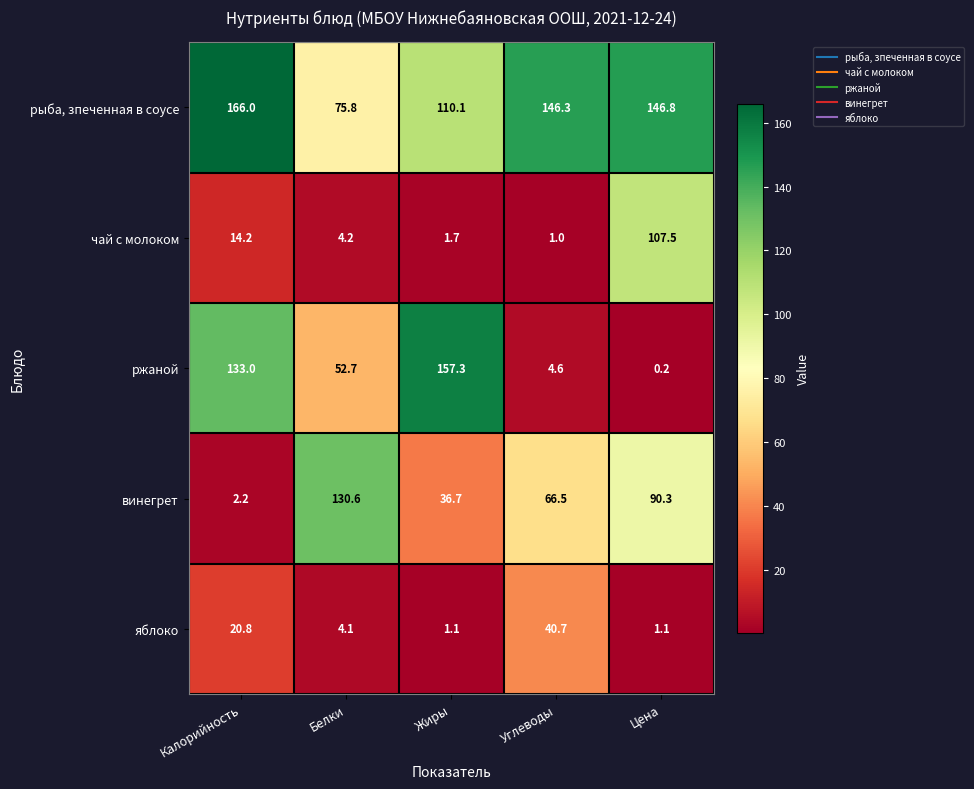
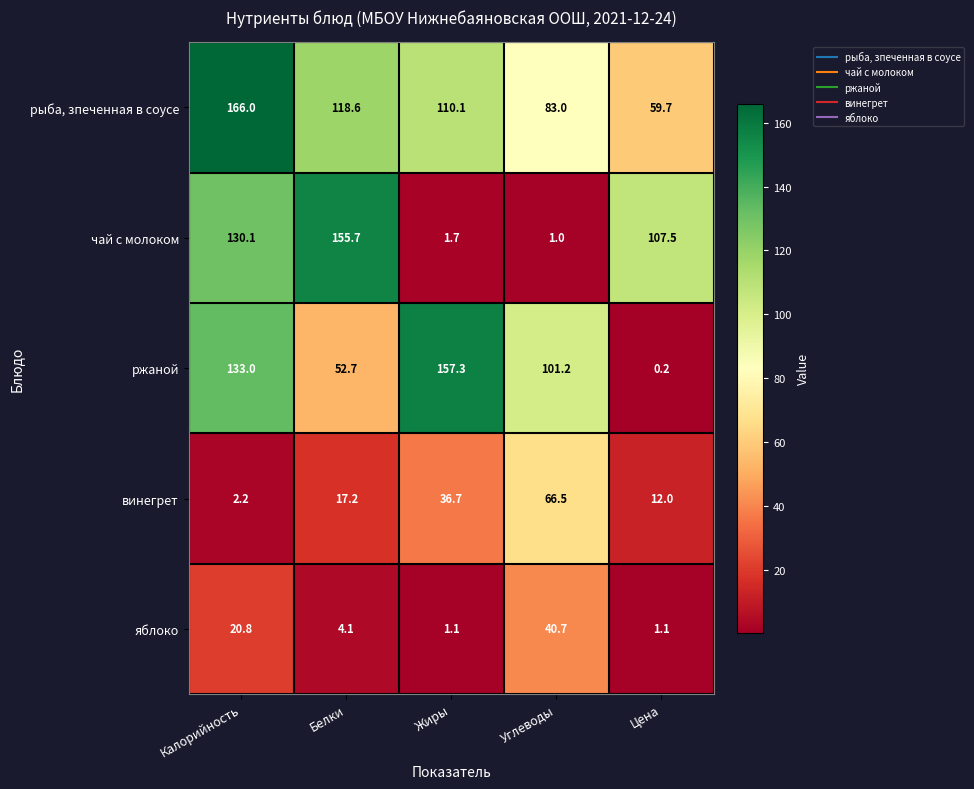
  {
    "рыба, зпеченная в соусе": {
      "Калорийность": 166.0,
-     "Белки": 75.8,
+     "Белки": 118.6,
      "Жиры": 110.1,
-     "Углеводы": 146.3,
-     "Цена": 146.8
+     "Углеводы": 83.0,
+     "Цена": 59.7
    },
    "чай с молоком": {
-     "Калорийность": 14.2,
-     "Белки": 4.2,
+     "Калорийность": 130.1,
+     "Белки": 155.7,
      "Жиры": 1.7,
      "Углеводы": 1.0,
      "Цена": 107.5
    },
    "ржаной": {
      "Калорийность": 133.0,
      "Белки": 52.7,
      "Жиры": 157.3,
-     "Углеводы": 4.6,
+     "Углеводы": 101.2,
      "Цена": 0.2
    },
    "винегрет": {
      "Калорийность": 2.2,
-     "Белки": 130.6,
+     "Белки": 17.2,
      "Жиры": 36.7,
      "Углеводы": 66.5,
-     "Цена": 90.3
+     "Цена": 12.0
    },
    "яблоко": {
      "Калорийность": 20.8,
      "Белки": 4.1,
      "Жиры": 1.1,
      "Углеводы": 40.7,
      "Цена": 1.1
    }
  }
